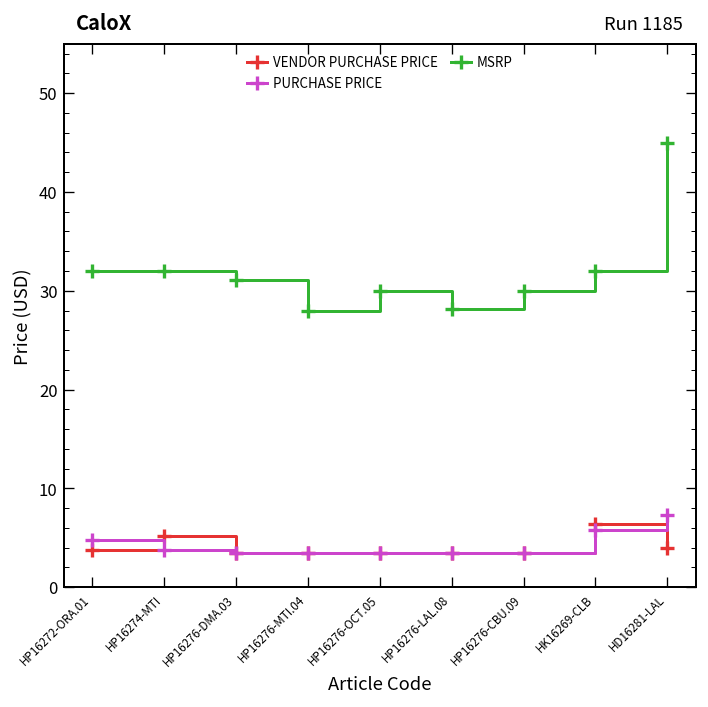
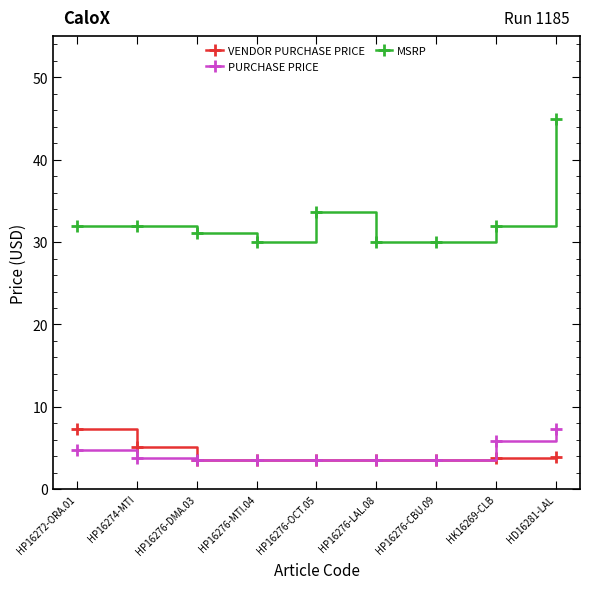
  {
    "VENDOR PURCHASE PRICE": {
-     "HP16272-ORA.01": 4,
+     "HP16272-ORA.01": 7,
      "HP16274-MTI": 5,
-     "HK16269-CLB": 6,
+     "HK16269-CLB": 4,
      "HD16281-LAL": 4
    },
    "PURCHASE PRICE": {
      "HP16272-ORA.01": 5,
      "HP16274-MTI": 4,
      "HK16269-CLB": 6,
      "HD16281-LAL": 7
    },
    "MSRP": {
      "HP16272-ORA.01": 32,
      "HP16274-MTI": 32,
      "HP16276-DMA.03": 31,
-     "HP16276-MTI.04": 28,
-     "HP16276-OCT.05": 30,
-     "HP16276-LAL.08": 28,
+     "HP16276-MTI.04": 30,
+     "HP16276-OCT.05": 34,
+     "HP16276-LAL.08": 30,
      "HP16276-CBU.09": 30,
      "HK16269-CLB": 32,
      "HD16281-LAL": 45
    }
  }
